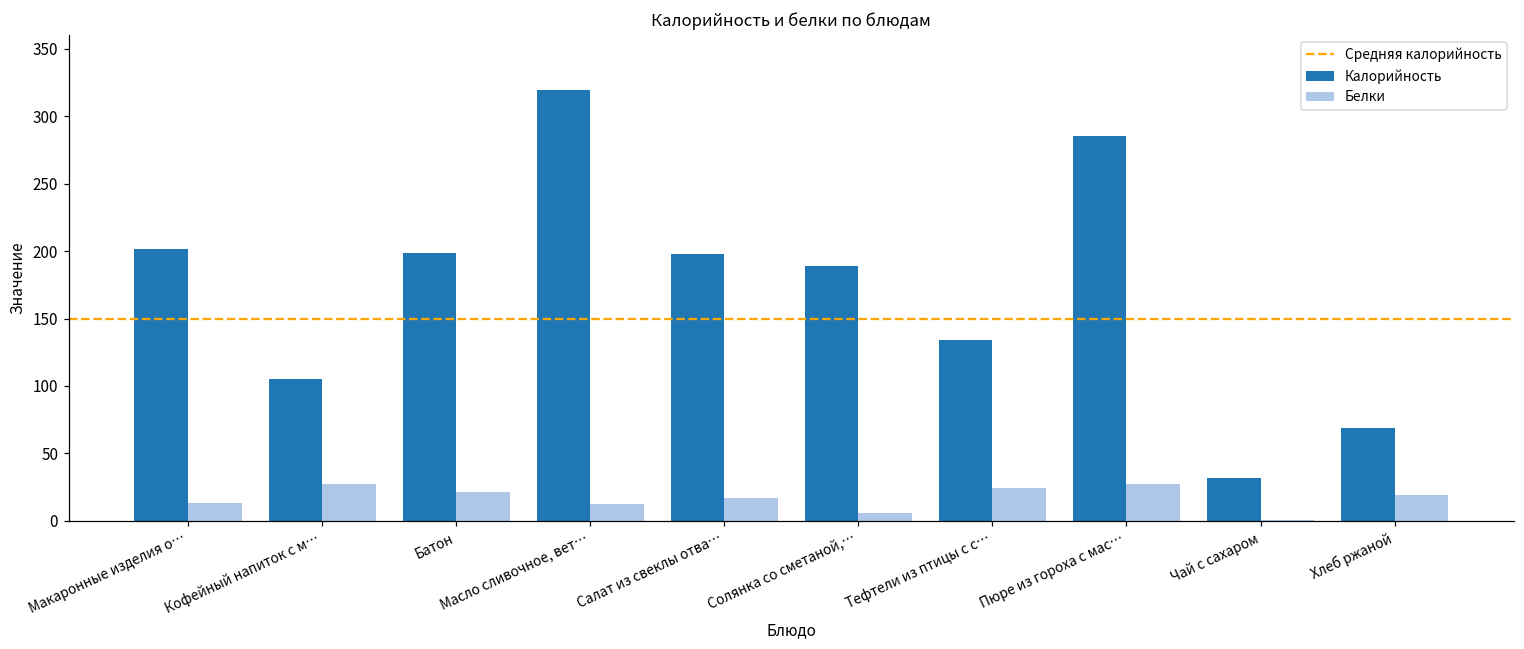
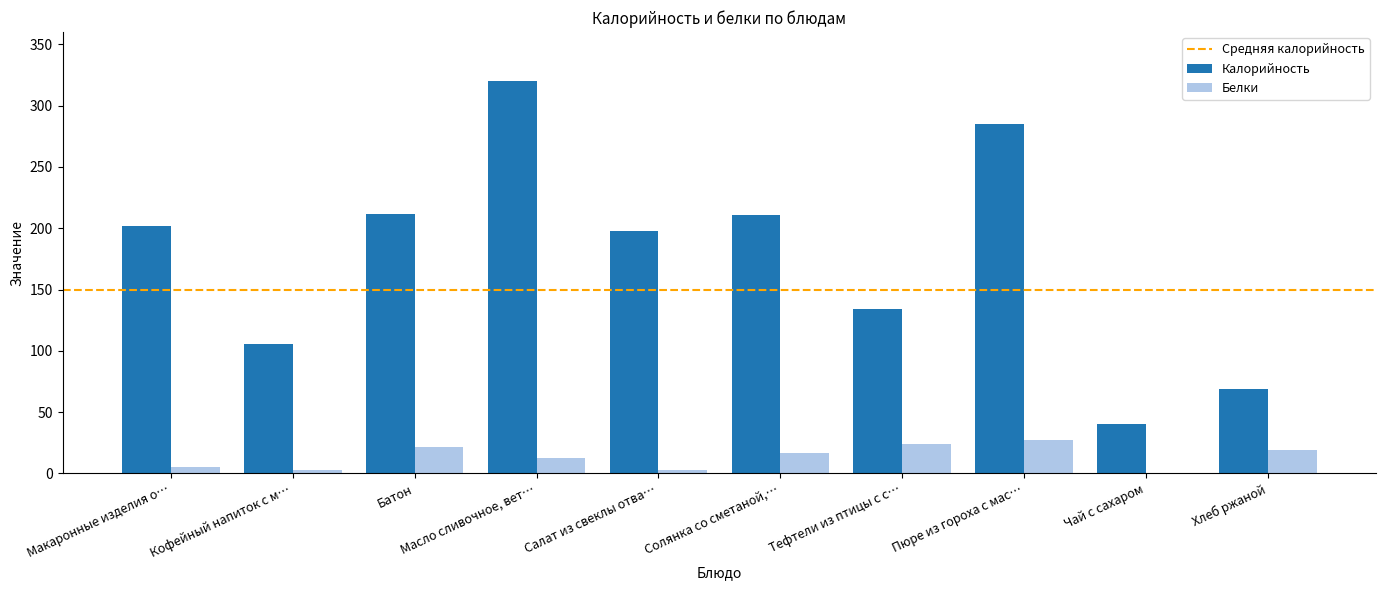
  {
    "Калорийность": {
      "Макаронные изделия о…": 202,
      "Кофейный напиток с м…": 105,
-     "Батон": 198,
+     "Батон": 211,
      "Масло сливочное, вет…": 320,
      "Салат из свеклы отва…": 198,
-     "Солянка со сметаной,…": 189,
+     "Солянка со сметаной,…": 211,
      "Тефтели из птицы с с…": 134,
      "Пюре из гороха с мас…": 285,
-     "Чай с сахаром": 32,
+     "Чай с сахаром": 40,
      "Хлеб ржаной": 69
    },
    "Белки": {
-     "Макаронные изделия о…": 13,
-     "Кофейный напиток с м…": 27,
+     "Макаронные изделия о…": 5,
+     "Кофейный напиток с м…": 3,
      "Батон": 21,
      "Масло сливочное, вет…": 13,
-     "Салат из свеклы отва…": 17,
-     "Солянка со сметаной,…": 6,
+     "Салат из свеклы отва…": 3,
+     "Солянка со сметаной,…": 16,
      "Тефтели из птицы с с…": 24,
      "Пюре из гороха с мас…": 27,
      "Хлеб ржаной": 19
    }
  }
